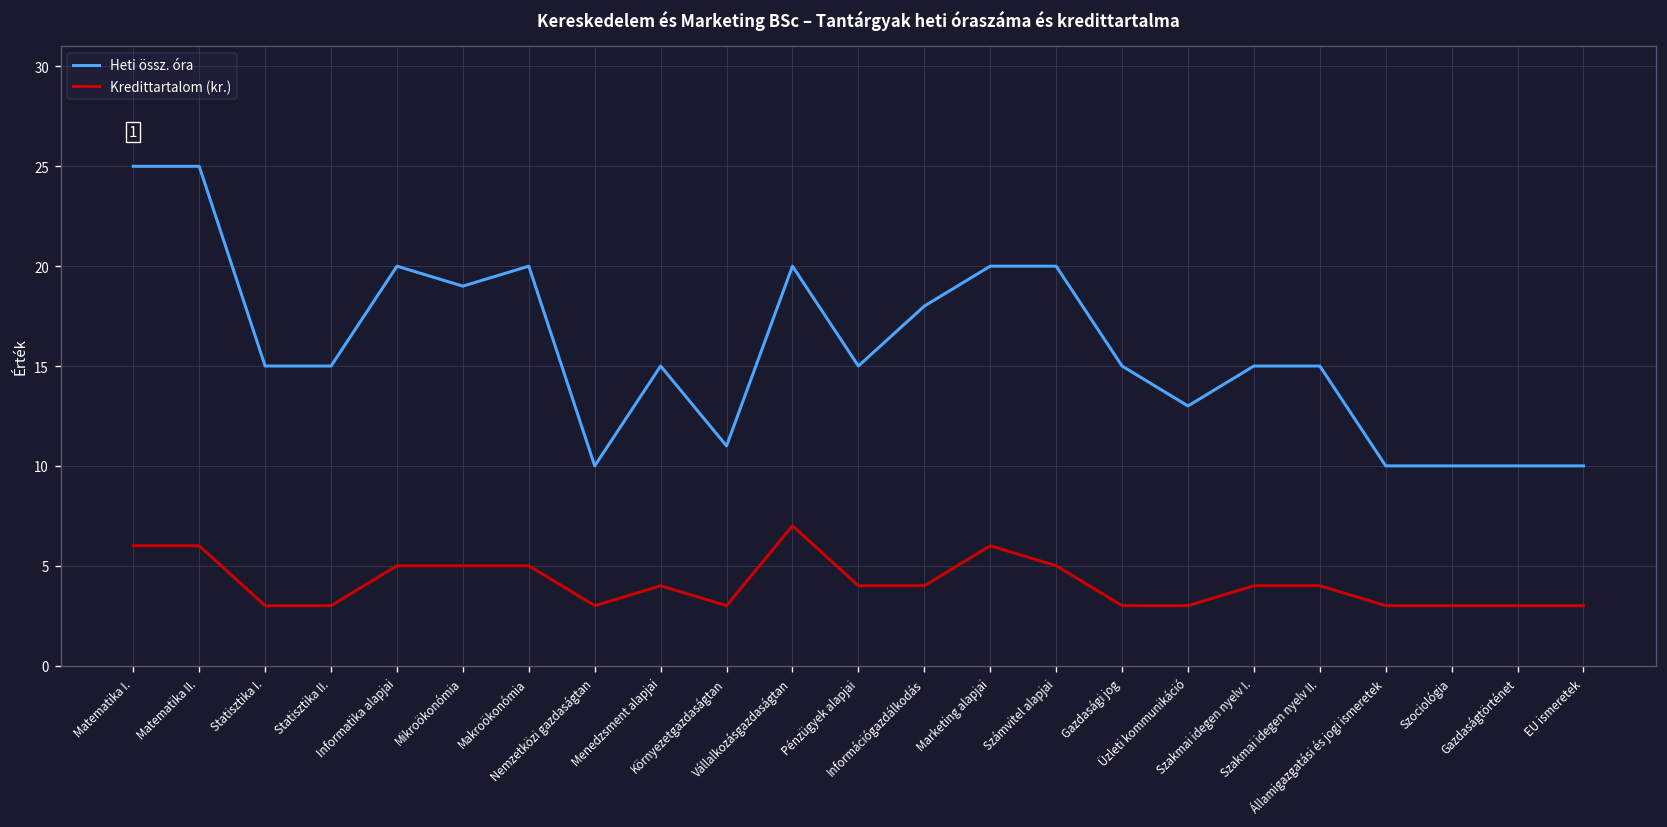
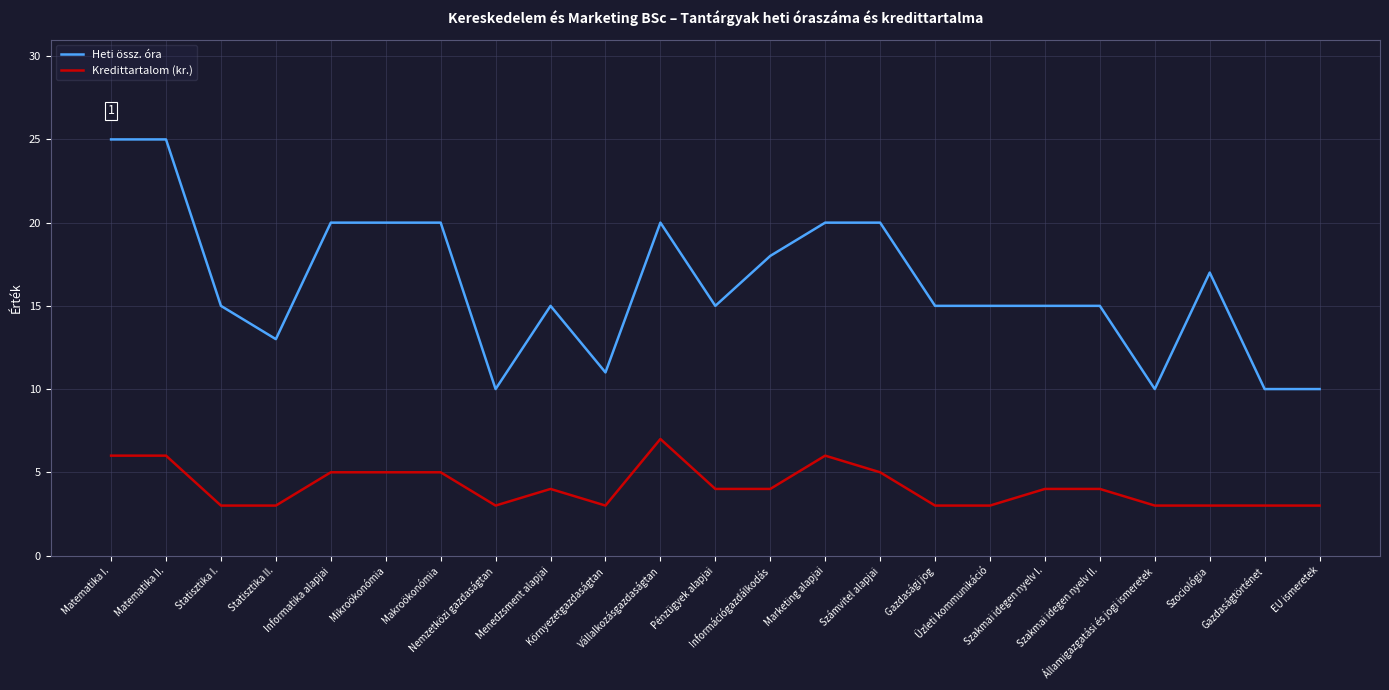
  {
    "Heti össz. óra": {
      "Matematika II.": 25,
      "Statisztika I.": 15,
-     "Statisztika II.": 15,
+     "Statisztika II.": 13,
      "Informatika alapjai": 20,
-     "Mikroökonómia": 19,
+     "Mikroökonómia": 20,
      "Makroökonómia": 20,
      "Nemzetközi gazdaságtan": 10,
      "Menedzsment alapjai": 15,
      "Környezetgazdaságtan": 11,
      "Vállalkozásgazdaságtan": 20,
      "Pénzügyek alapjai": 15,
      "Információgazdálkodás": 18,
      "Marketing alapjai": 20,
      "Számvitel alapjai": 20,
      "Gazdasági jog": 15,
-     "Üzleti kommunikáció": 13,
+     "Üzleti kommunikáció": 15,
      "Szakmai idegen nyelv I.": 15,
      "Szakmai idegen nyelv II.": 15,
      "Államigazgatási és jogi ismeretek": 10,
-     "Szociológia": 10,
+     "Szociológia": 17,
      "Gazdaságtörténet": 10,
      "EU ismeretek": 10
    },
    "Kredittartalom (kr.)": {
      "Matematika I.": 6,
      "Matematika II.": 6,
      "Statisztika I.": 3,
      "Statisztika II.": 3,
      "Informatika alapjai": 5,
      "Mikroökonómia": 5,
      "Makroökonómia": 5,
      "Nemzetközi gazdaságtan": 3,
      "Menedzsment alapjai": 4,
      "Környezetgazdaságtan": 3,
      "Vállalkozásgazdaságtan": 7,
      "Pénzügyek alapjai": 4,
      "Információgazdálkodás": 4,
      "Marketing alapjai": 6,
      "Számvitel alapjai": 5,
      "Gazdasági jog": 3,
      "Üzleti kommunikáció": 3,
      "Szakmai idegen nyelv I.": 4,
      "Szakmai idegen nyelv II.": 4,
      "Államigazgatási és jogi ismeretek": 3,
      "Szociológia": 3,
      "Gazdaságtörténet": 3,
      "EU ismeretek": 3
    }
  }
